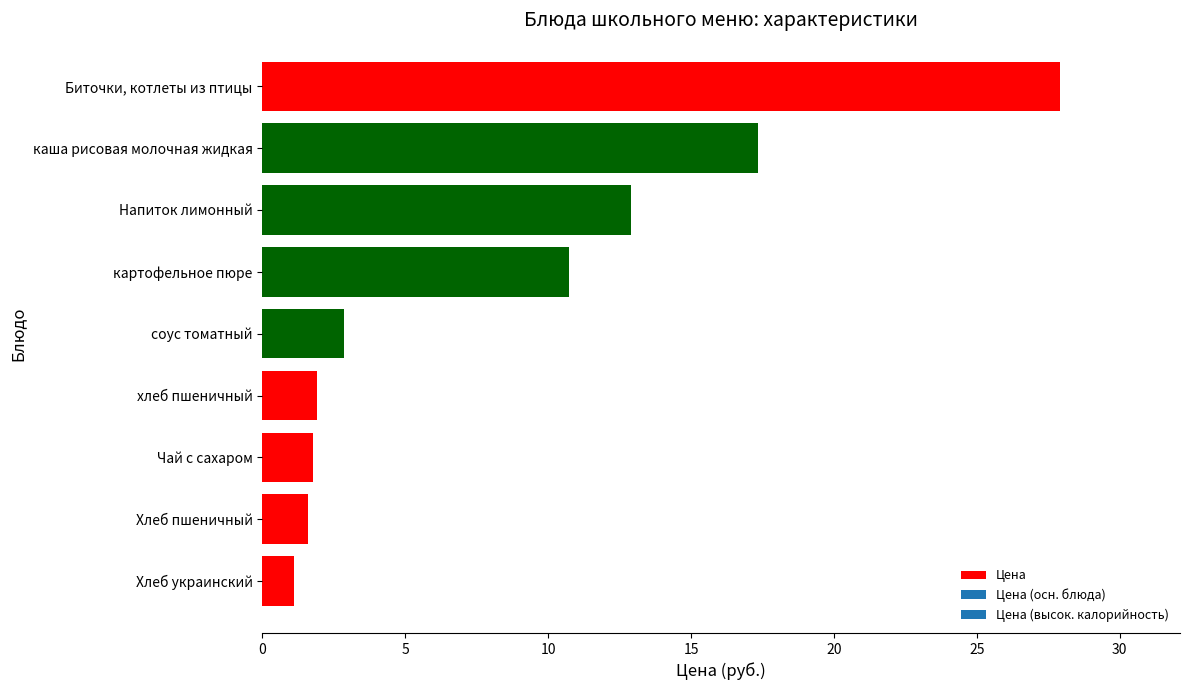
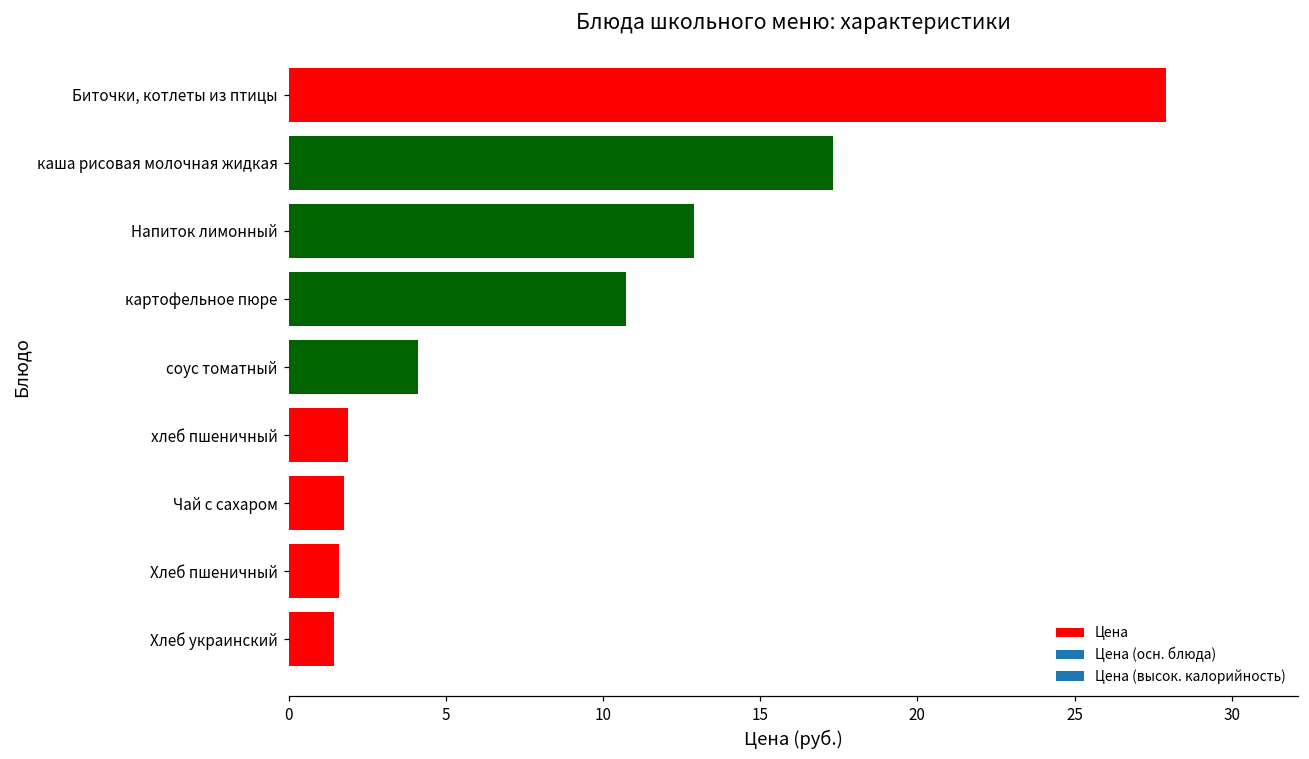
  {
    "Биточки, котлеты из птицы": 27.9,
    "каша рисовая молочная жидкая": 17.3,
    "Напиток лимонный": 12.9,
    "картофельное пюре": 10.7,
-   "соус томатный": 2.9,
+   "соус томатный": 4.1,
    "хлеб пшеничный": 1.9,
    "Чай с сахаром": 1.8,
    "Хлеб пшеничный": 1.6,
-   "Хлеб украинский": 1.1
+   "Хлеб украинский": 1.5
  }
